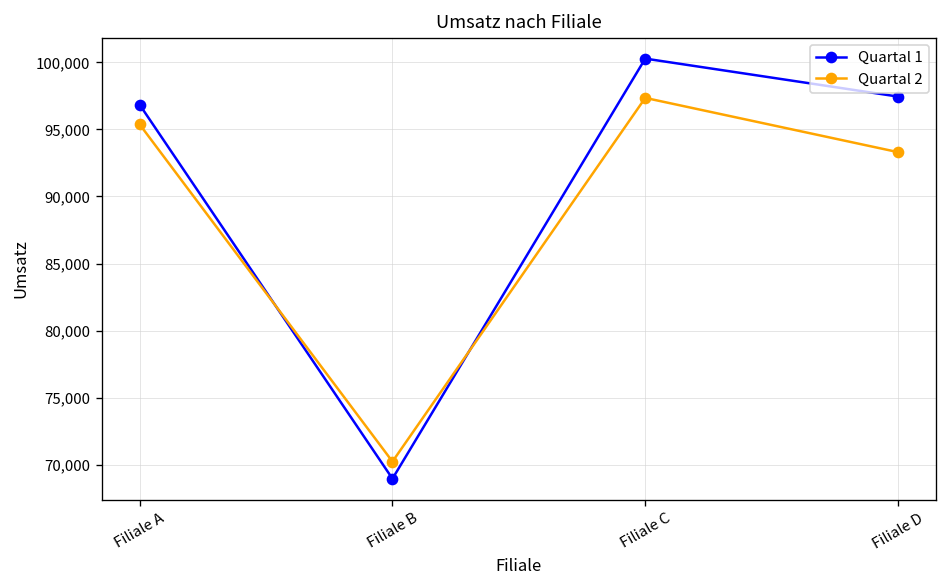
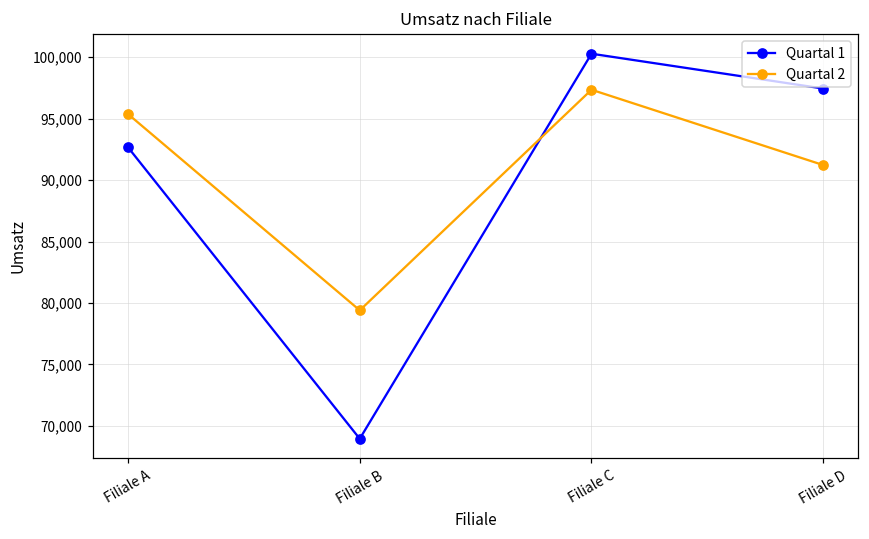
  {
    "Quartal 1": {
-     "Filiale A": "96,800",
+     "Filiale A": "92,700",
      "Filiale B": "69,000",
      "Filiale C": "100,300",
      "Filiale D": "97,500"
    },
    "Quartal 2": {
      "Filiale A": "95,400",
-     "Filiale B": "70,200",
+     "Filiale B": "79,400",
      "Filiale C": "97,400",
-     "Filiale D": "93,300"
+     "Filiale D": "91,200"
    }
  }
